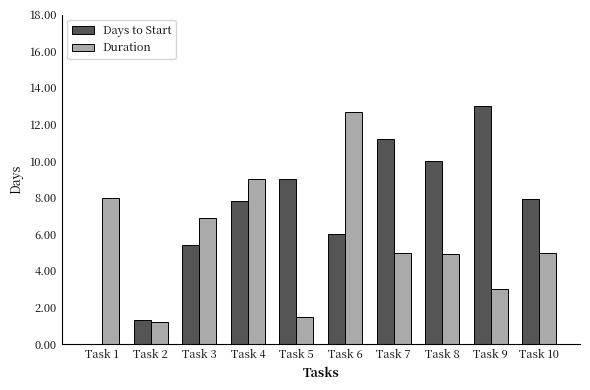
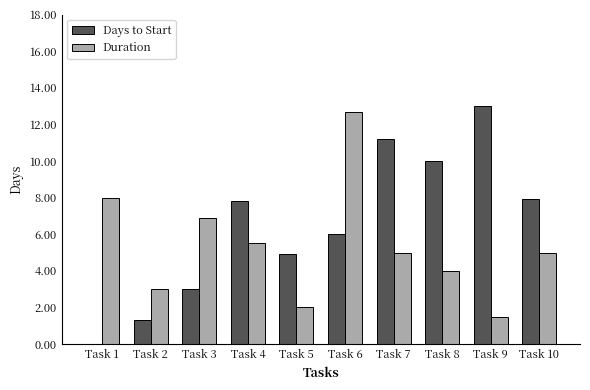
  {
    "Days to Start": {
      "Task 1": 0.0,
      "Task 2": 1.3,
-     "Task 3": 5.4,
+     "Task 3": 3.0,
      "Task 4": 7.8,
-     "Task 5": 9.0,
+     "Task 5": 4.9,
      "Task 6": 6.0,
      "Task 7": 11.2,
      "Task 8": 10.0,
      "Task 9": 13.0,
      "Task 10": 7.9
    },
    "Duration": {
      "Task 1": 8.0,
-     "Task 2": 1.2,
+     "Task 2": 3.0,
      "Task 3": 6.9,
-     "Task 4": 9.0,
-     "Task 5": 1.5,
+     "Task 4": 5.5,
+     "Task 5": 2.0,
      "Task 6": 12.7,
      "Task 7": 5.0,
-     "Task 8": 4.9,
-     "Task 9": 3.0,
+     "Task 8": 4.0,
+     "Task 9": 1.5,
      "Task 10": 5.0
    }
  }
